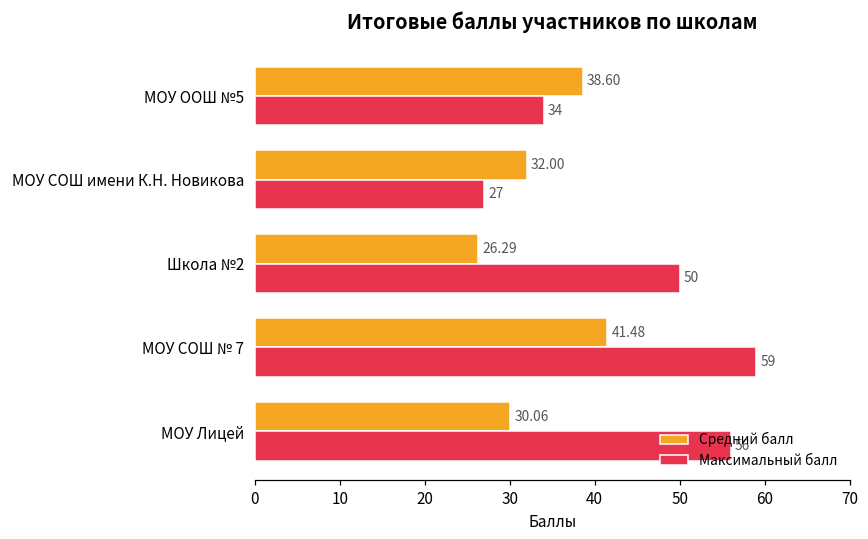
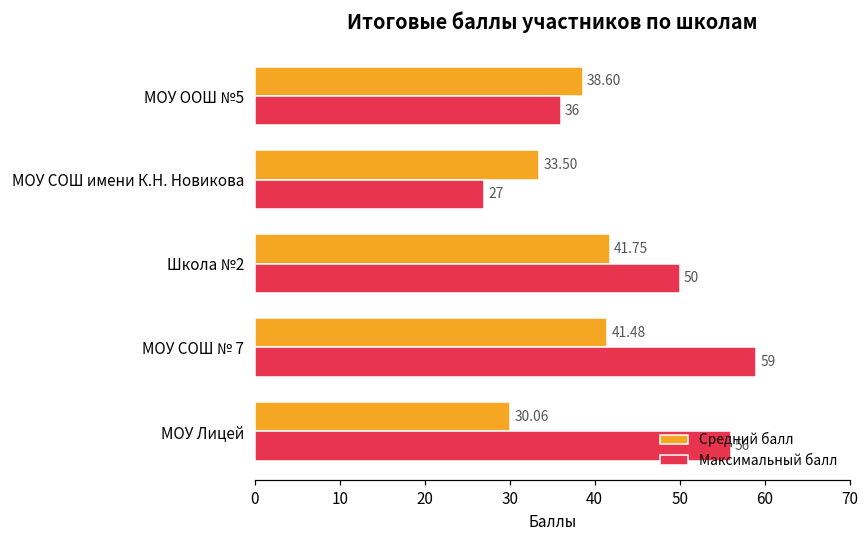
  {
    "Средний балл": {
      "МОУ ООШ №5": 38.60,
-     "МОУ СОШ имени К.Н. Новикова": 32.00,
-     "Школа №2": 26.29,
+     "МОУ СОШ имени К.Н. Новикова": 33.50,
+     "Школа №2": 41.75,
      "МОУ СОШ № 7": 41.48,
      "МОУ Лицей": 30.06
    },
    "Максимальный балл": {
-     "МОУ ООШ №5": 34,
+     "МОУ ООШ №5": 36,
      "МОУ СОШ имени К.Н. Новикова": 27,
      "Школа №2": 50,
      "МОУ СОШ № 7": 59,
      "МОУ Лицей": 56
    }
  }
